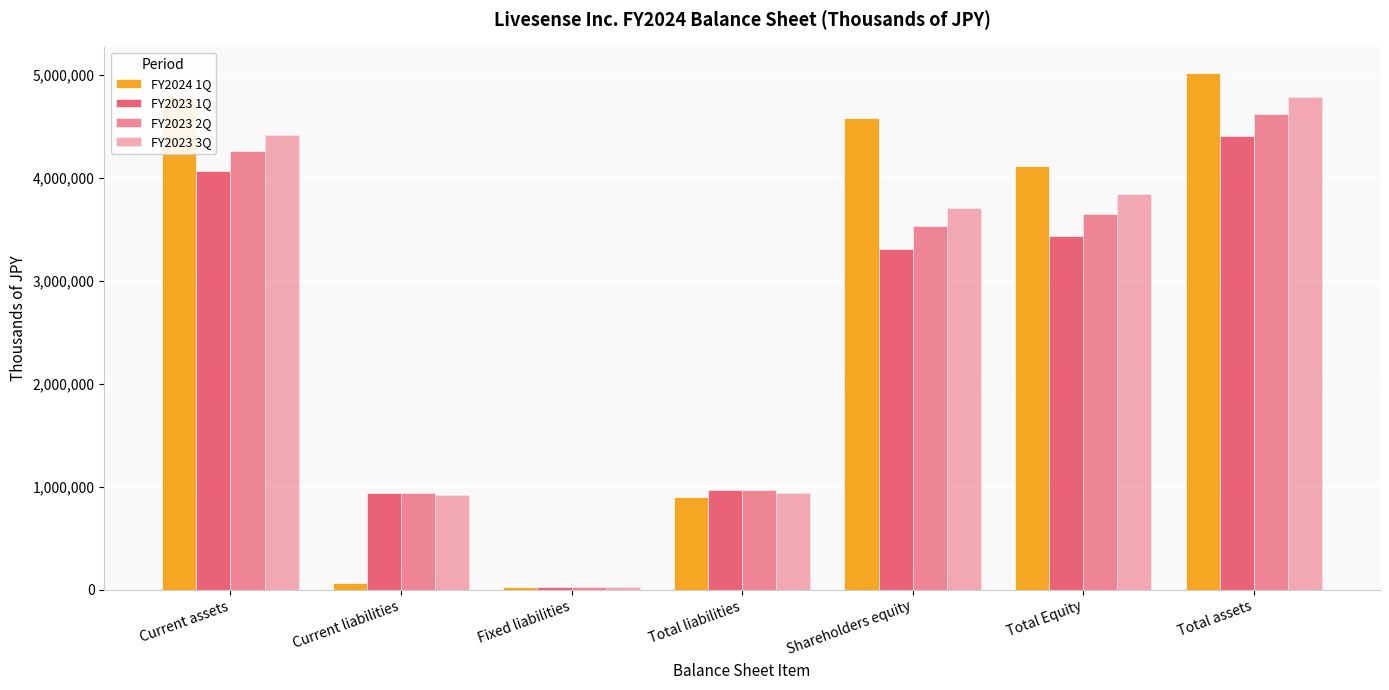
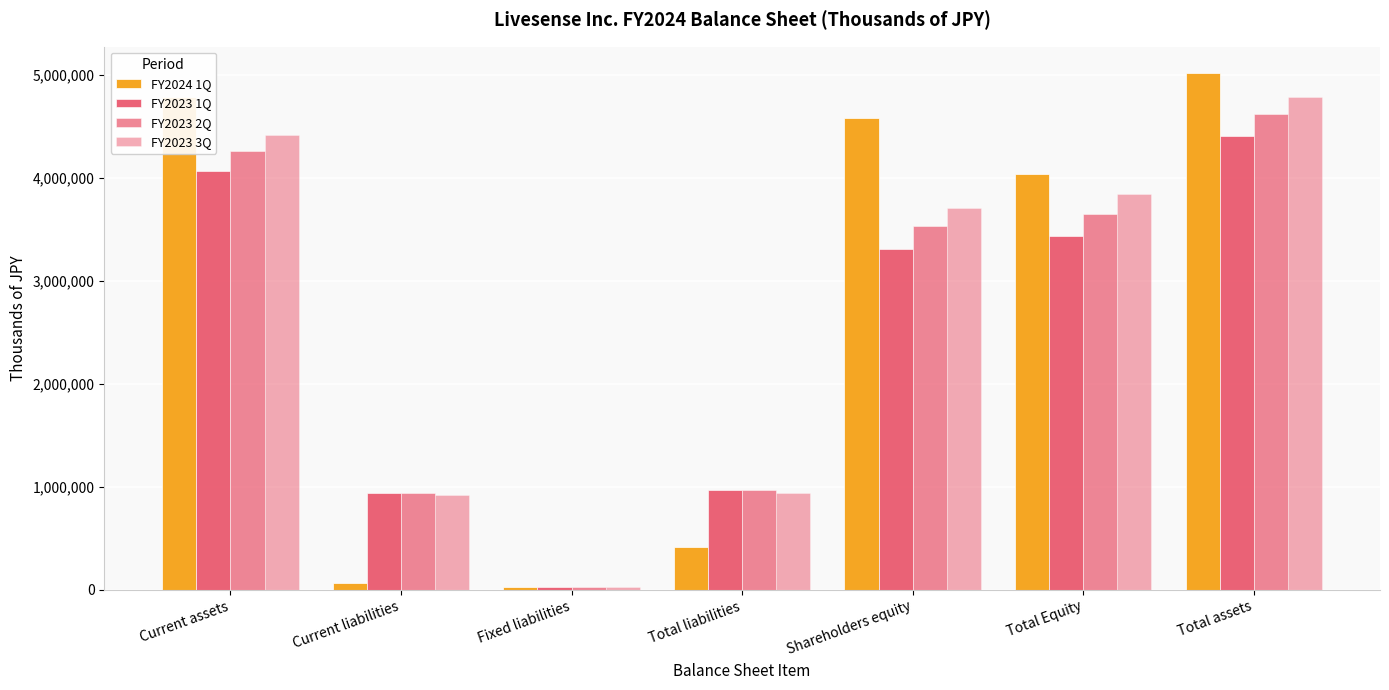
  {
    "FY2024 1Q": {
      "Current liabilities": "60,000",
-     "Total liabilities": "900,000",
+     "Total liabilities": "420,000",
      "Shareholders equity": "4,580,000",
-     "Total Equity": "4,120,000",
+     "Total Equity": "4,030,000",
      "Total assets": "5,020,000"
    }
  }
